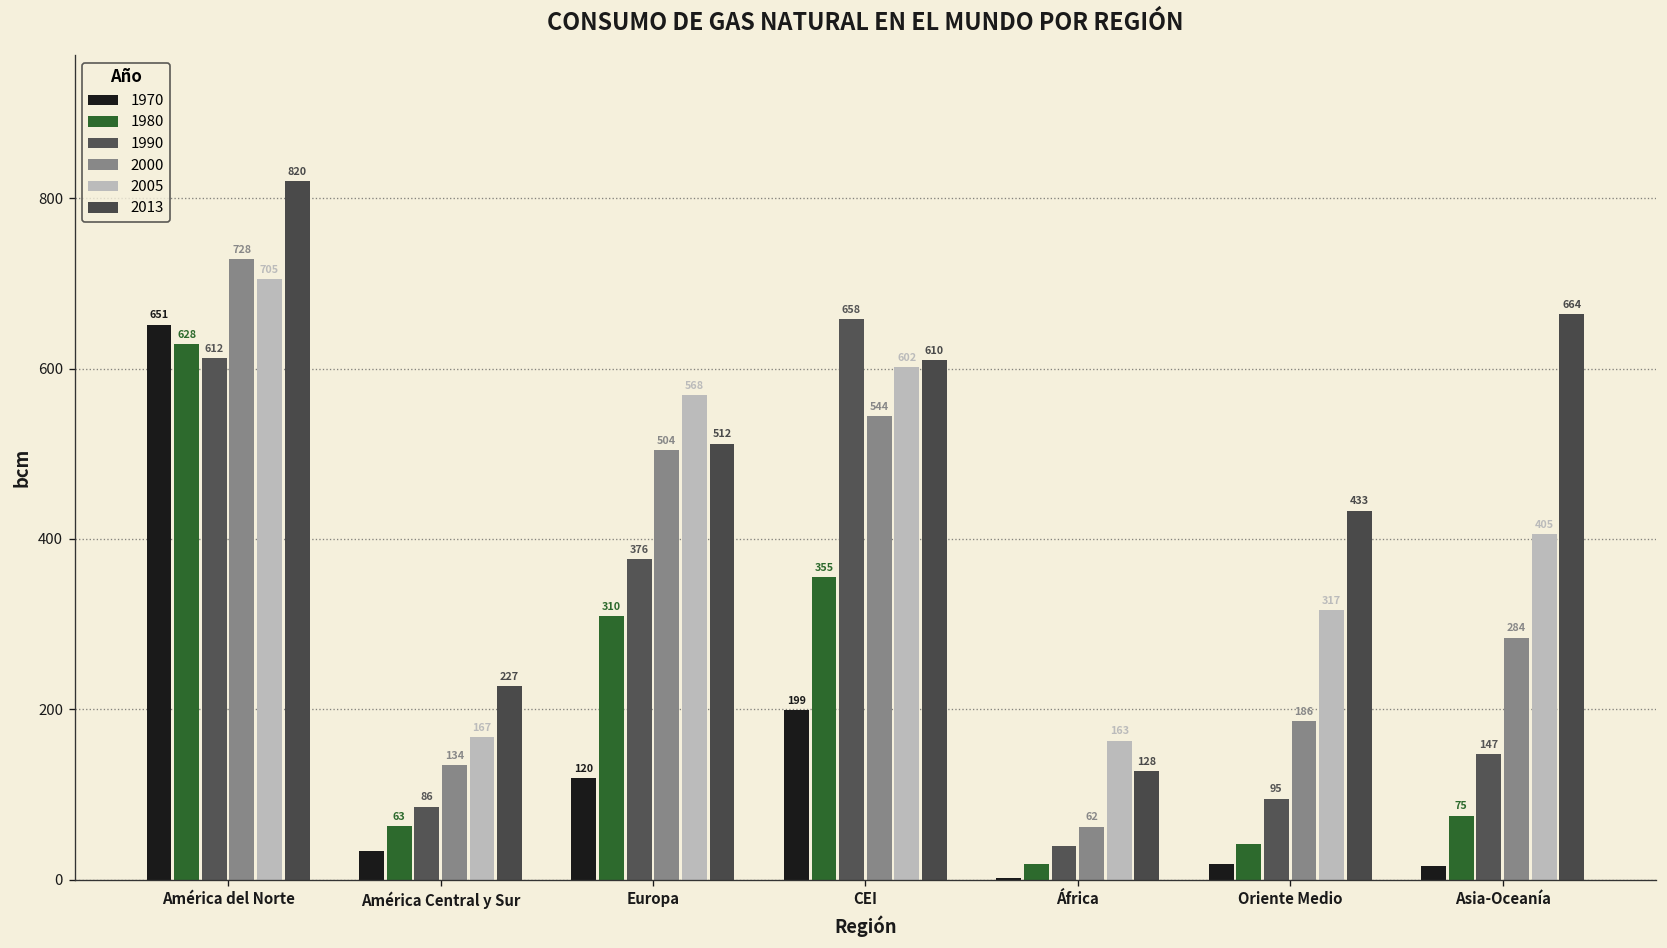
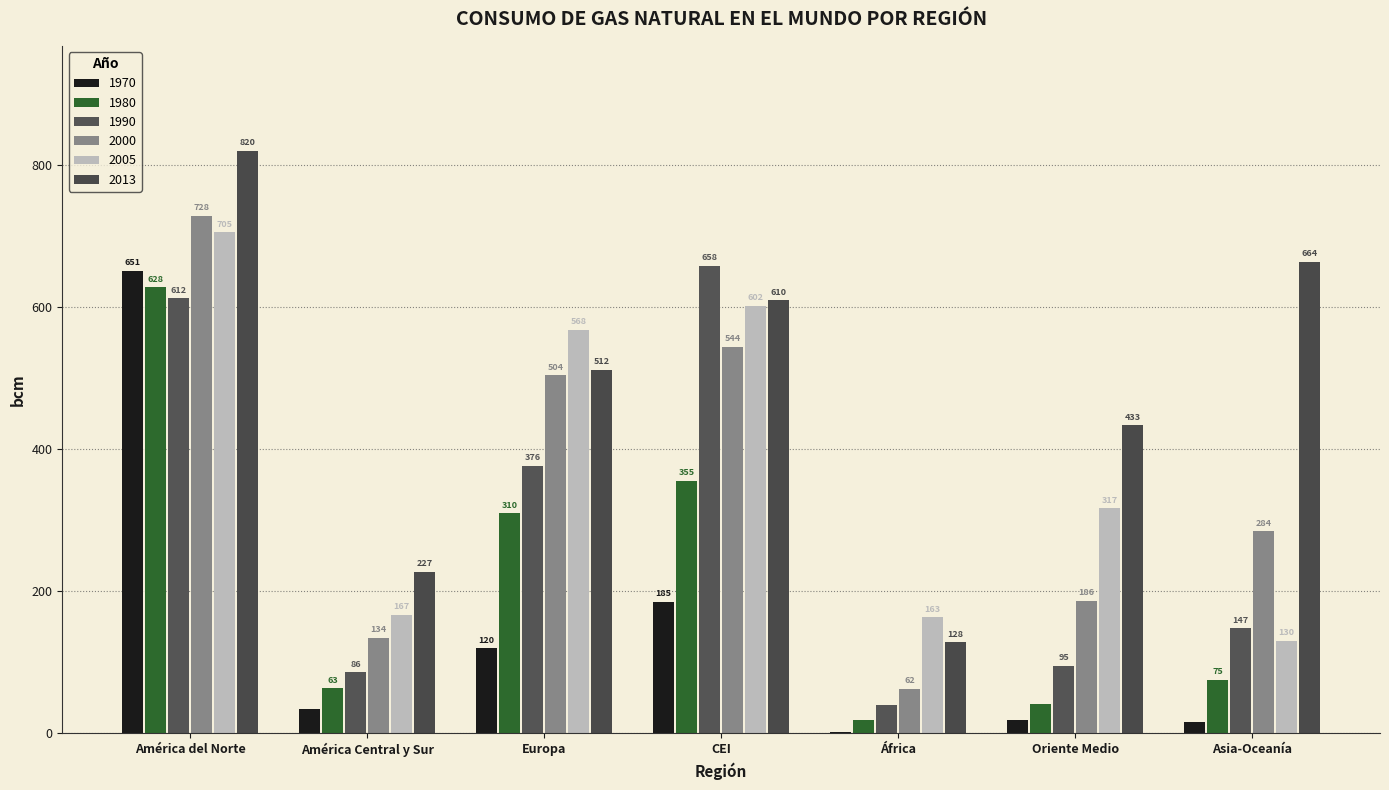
  {
    "1970": {
      "América del Norte": 651,
      "Europa": 120,
-     "CEI": 199
+     "CEI": 185
    },
    "2000": {
      "América del Norte": 728,
      "América Central y Sur": 134,
      "Europa": 504,
      "CEI": 544,
      "África": 62,
      "Oriente Medio": 186,
      "Asia-Oceanía": 284
    },
    "2005": {
      "América del Norte": 705,
      "América Central y Sur": 167,
      "Europa": 568,
      "CEI": 602,
      "África": 163,
      "Oriente Medio": 317,
-     "Asia-Oceanía": 405
+     "Asia-Oceanía": 130
    }
  }
